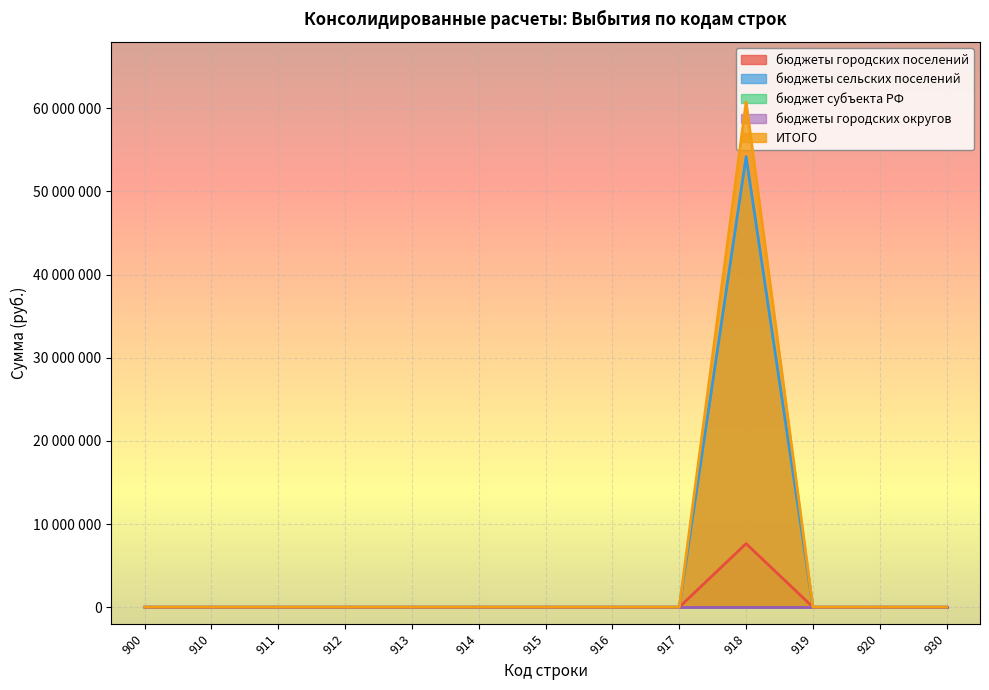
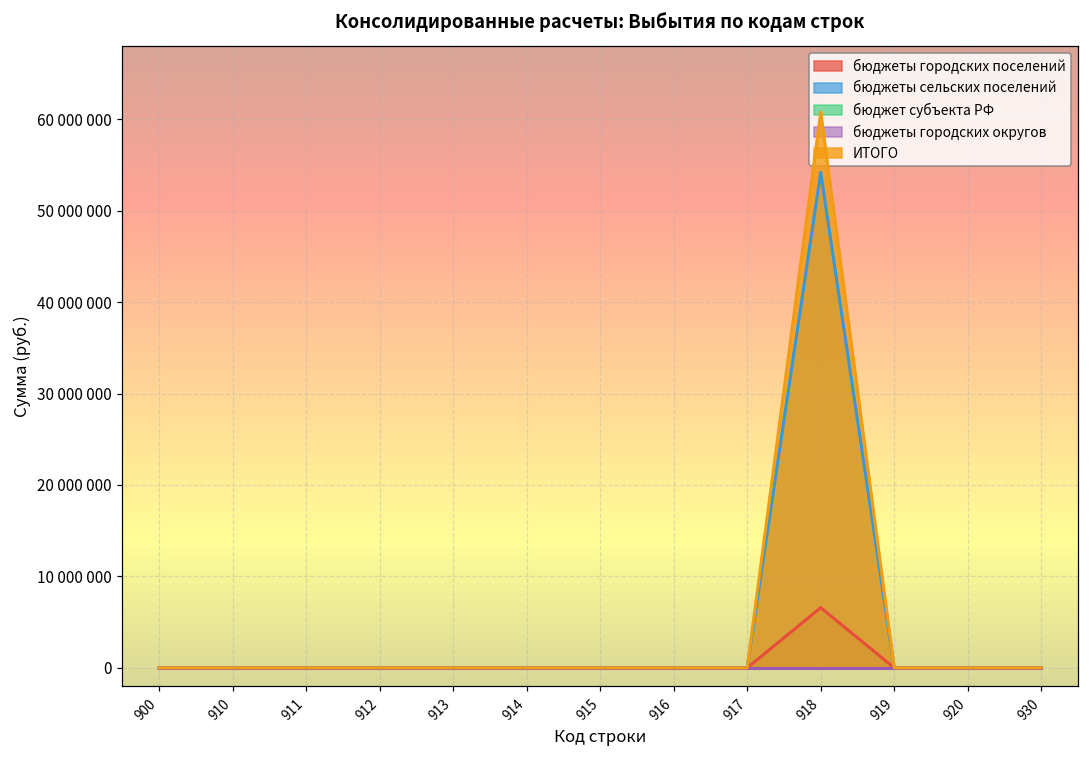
  {
    "бюджеты городских поселений": {
-     "918": 8000000
+     "918": 7000000
    },
    "бюджеты сельских поселений": {
      "918": 54000000
    },
    "бюджеты городских округов": {
      "918": 0
    }
  }
